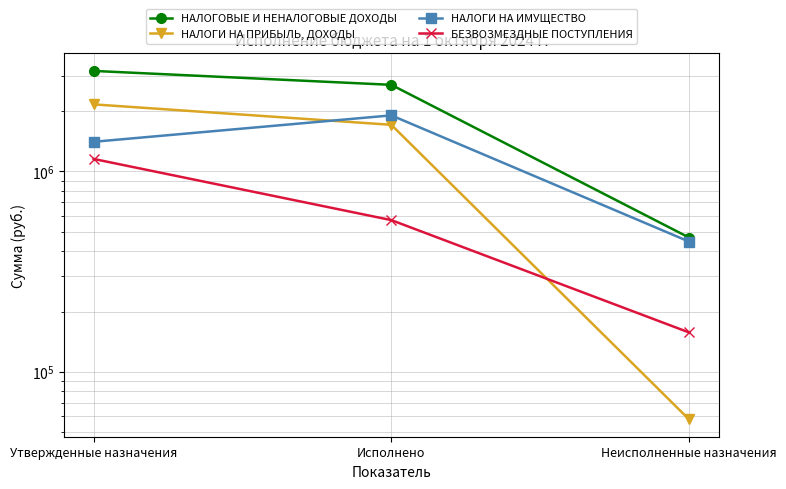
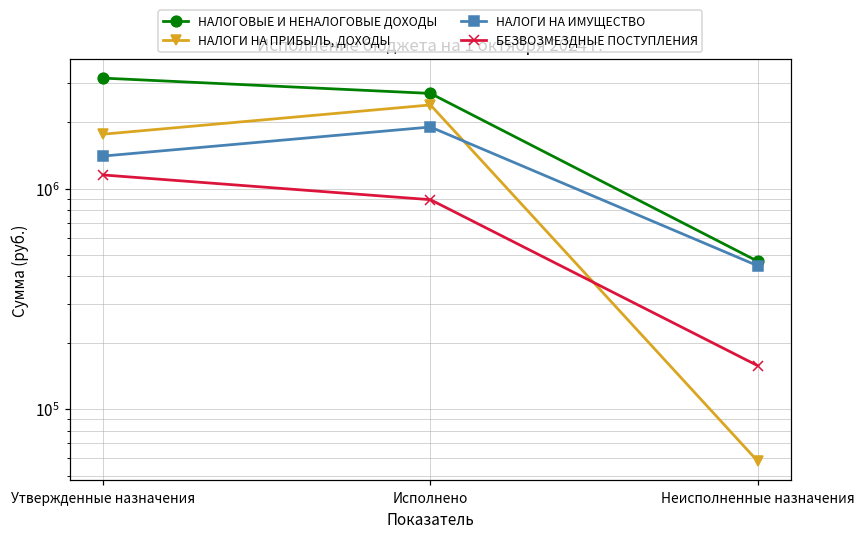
  {
    "НАЛОГОВЫЕ И НЕНАЛОГОВЫЕ ДОХОДЫ": {
      "Утвержденные назначения": 3200000,
      "Исполнено": 2700000,
      "Неисполненные назначения": 470000
    },
    "НАЛОГИ НА ПРИБЫЛЬ, ДОХОДЫ": {
-     "Утвержденные назначения": 2200000,
-     "Исполнено": 1700000,
+     "Утвержденные назначения": 1800000,
+     "Исполнено": 2400000,
      "Неисполненные назначения": 58000
    },
    "НАЛОГИ НА ИМУЩЕСТВО": {
      "Утвержденные назначения": 1400000,
      "Исполнено": 1900000,
      "Неисполненные назначения": 450000
    },
    "БЕЗВОЗМЕЗДНЫЕ ПОСТУПЛЕНИЯ": {
      "Утвержденные назначения": 1200000,
-     "Исполнено": 570000,
+     "Исполнено": 900000,
      "Неисполненные назначения": 160000
    }
  }
